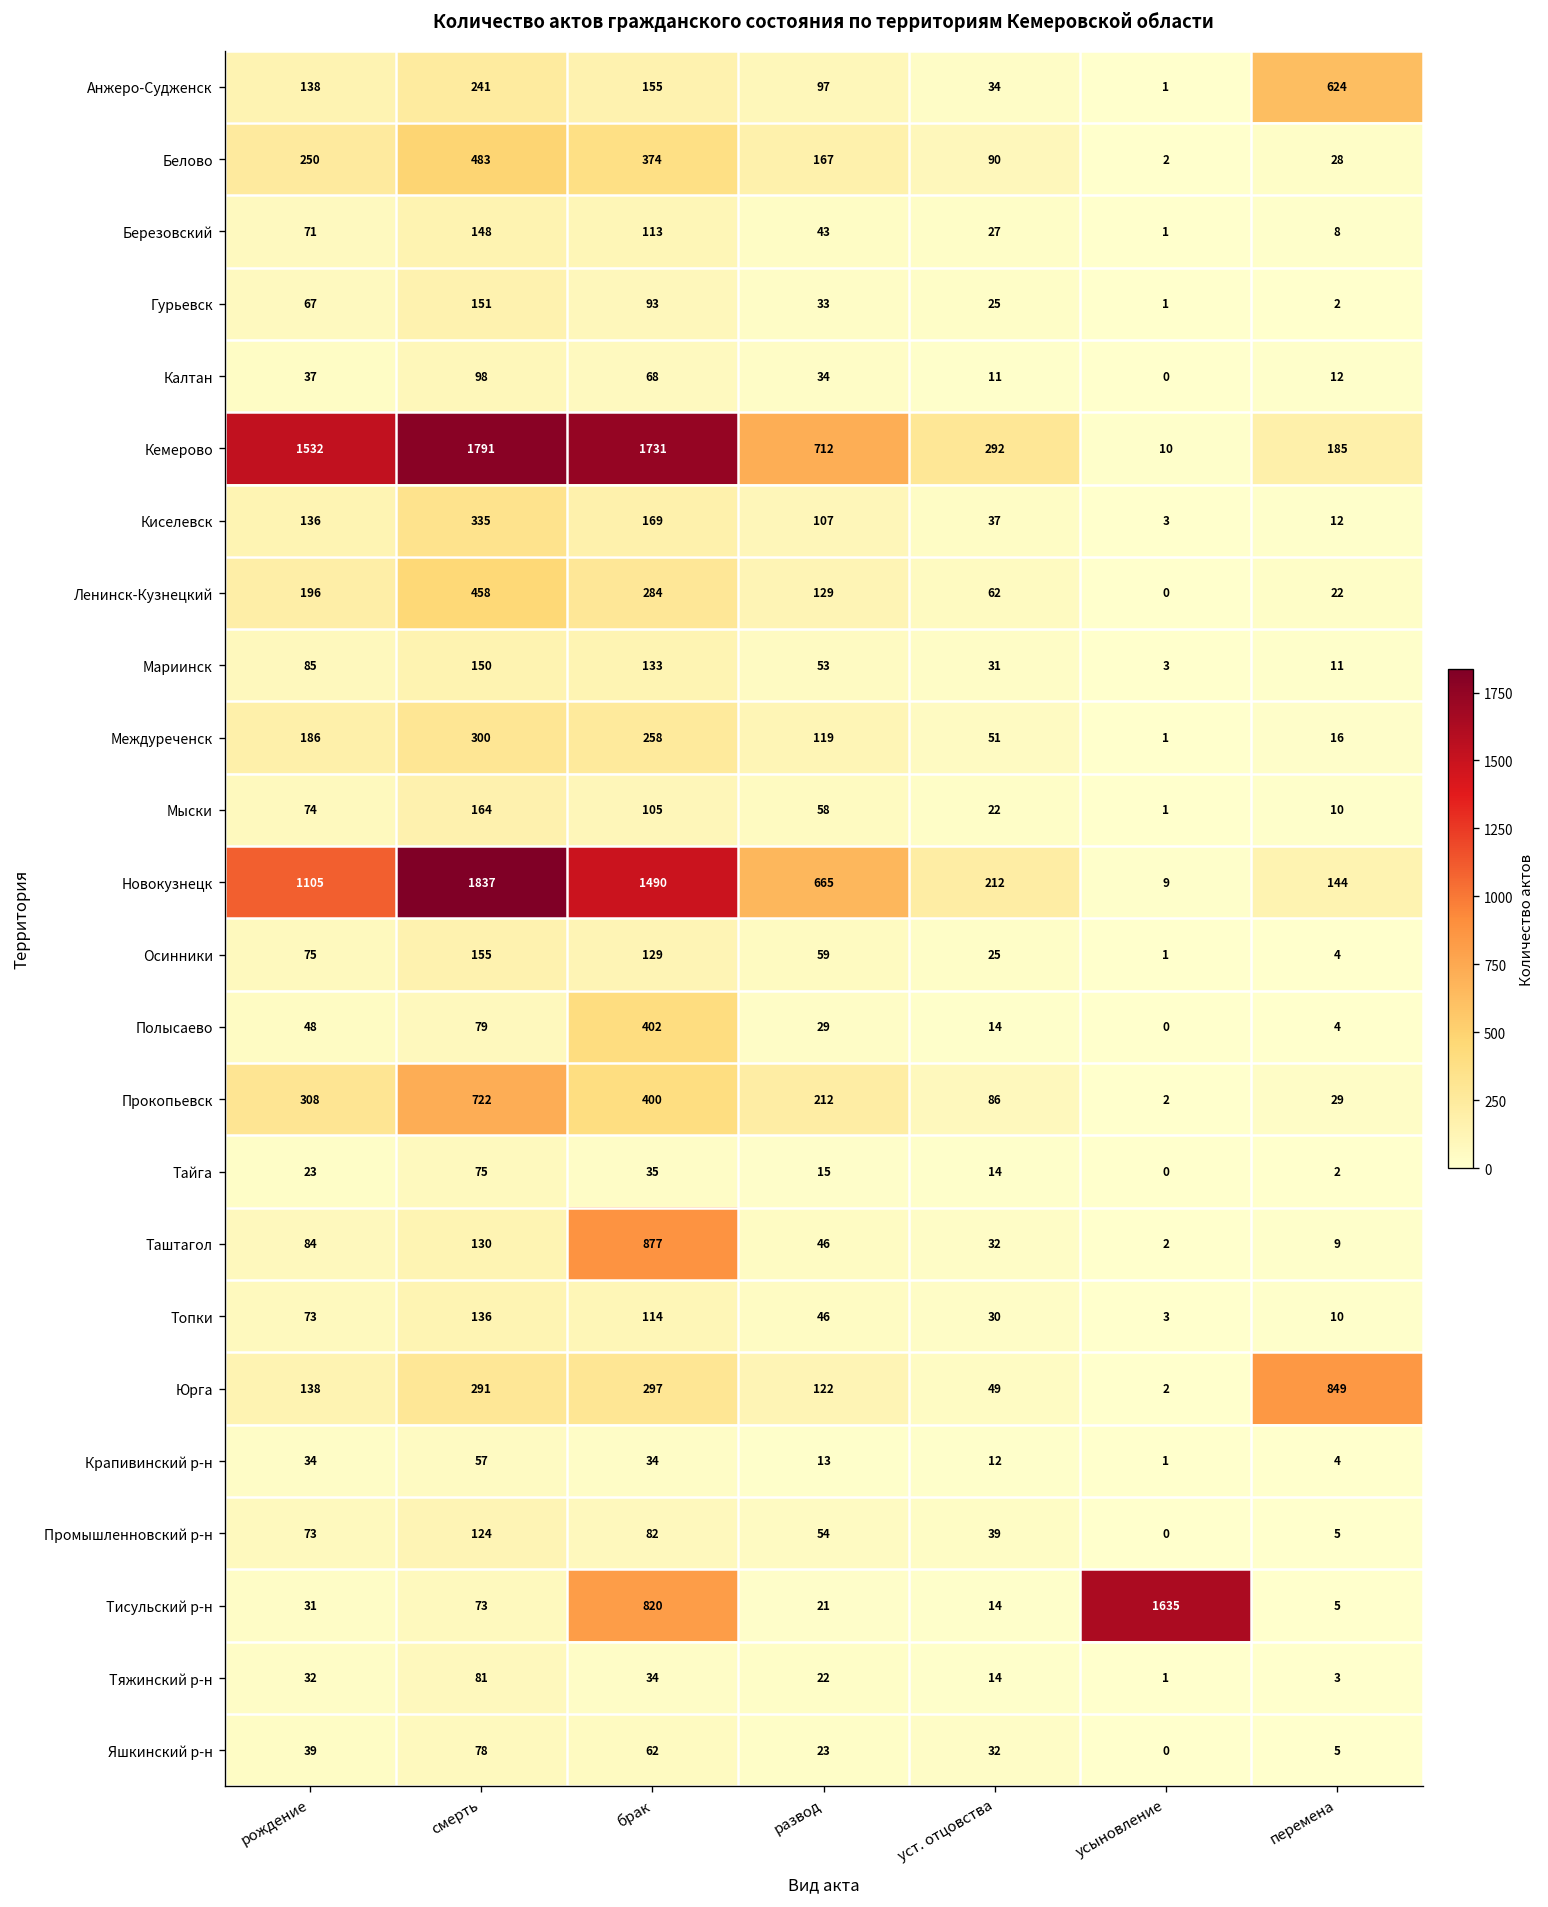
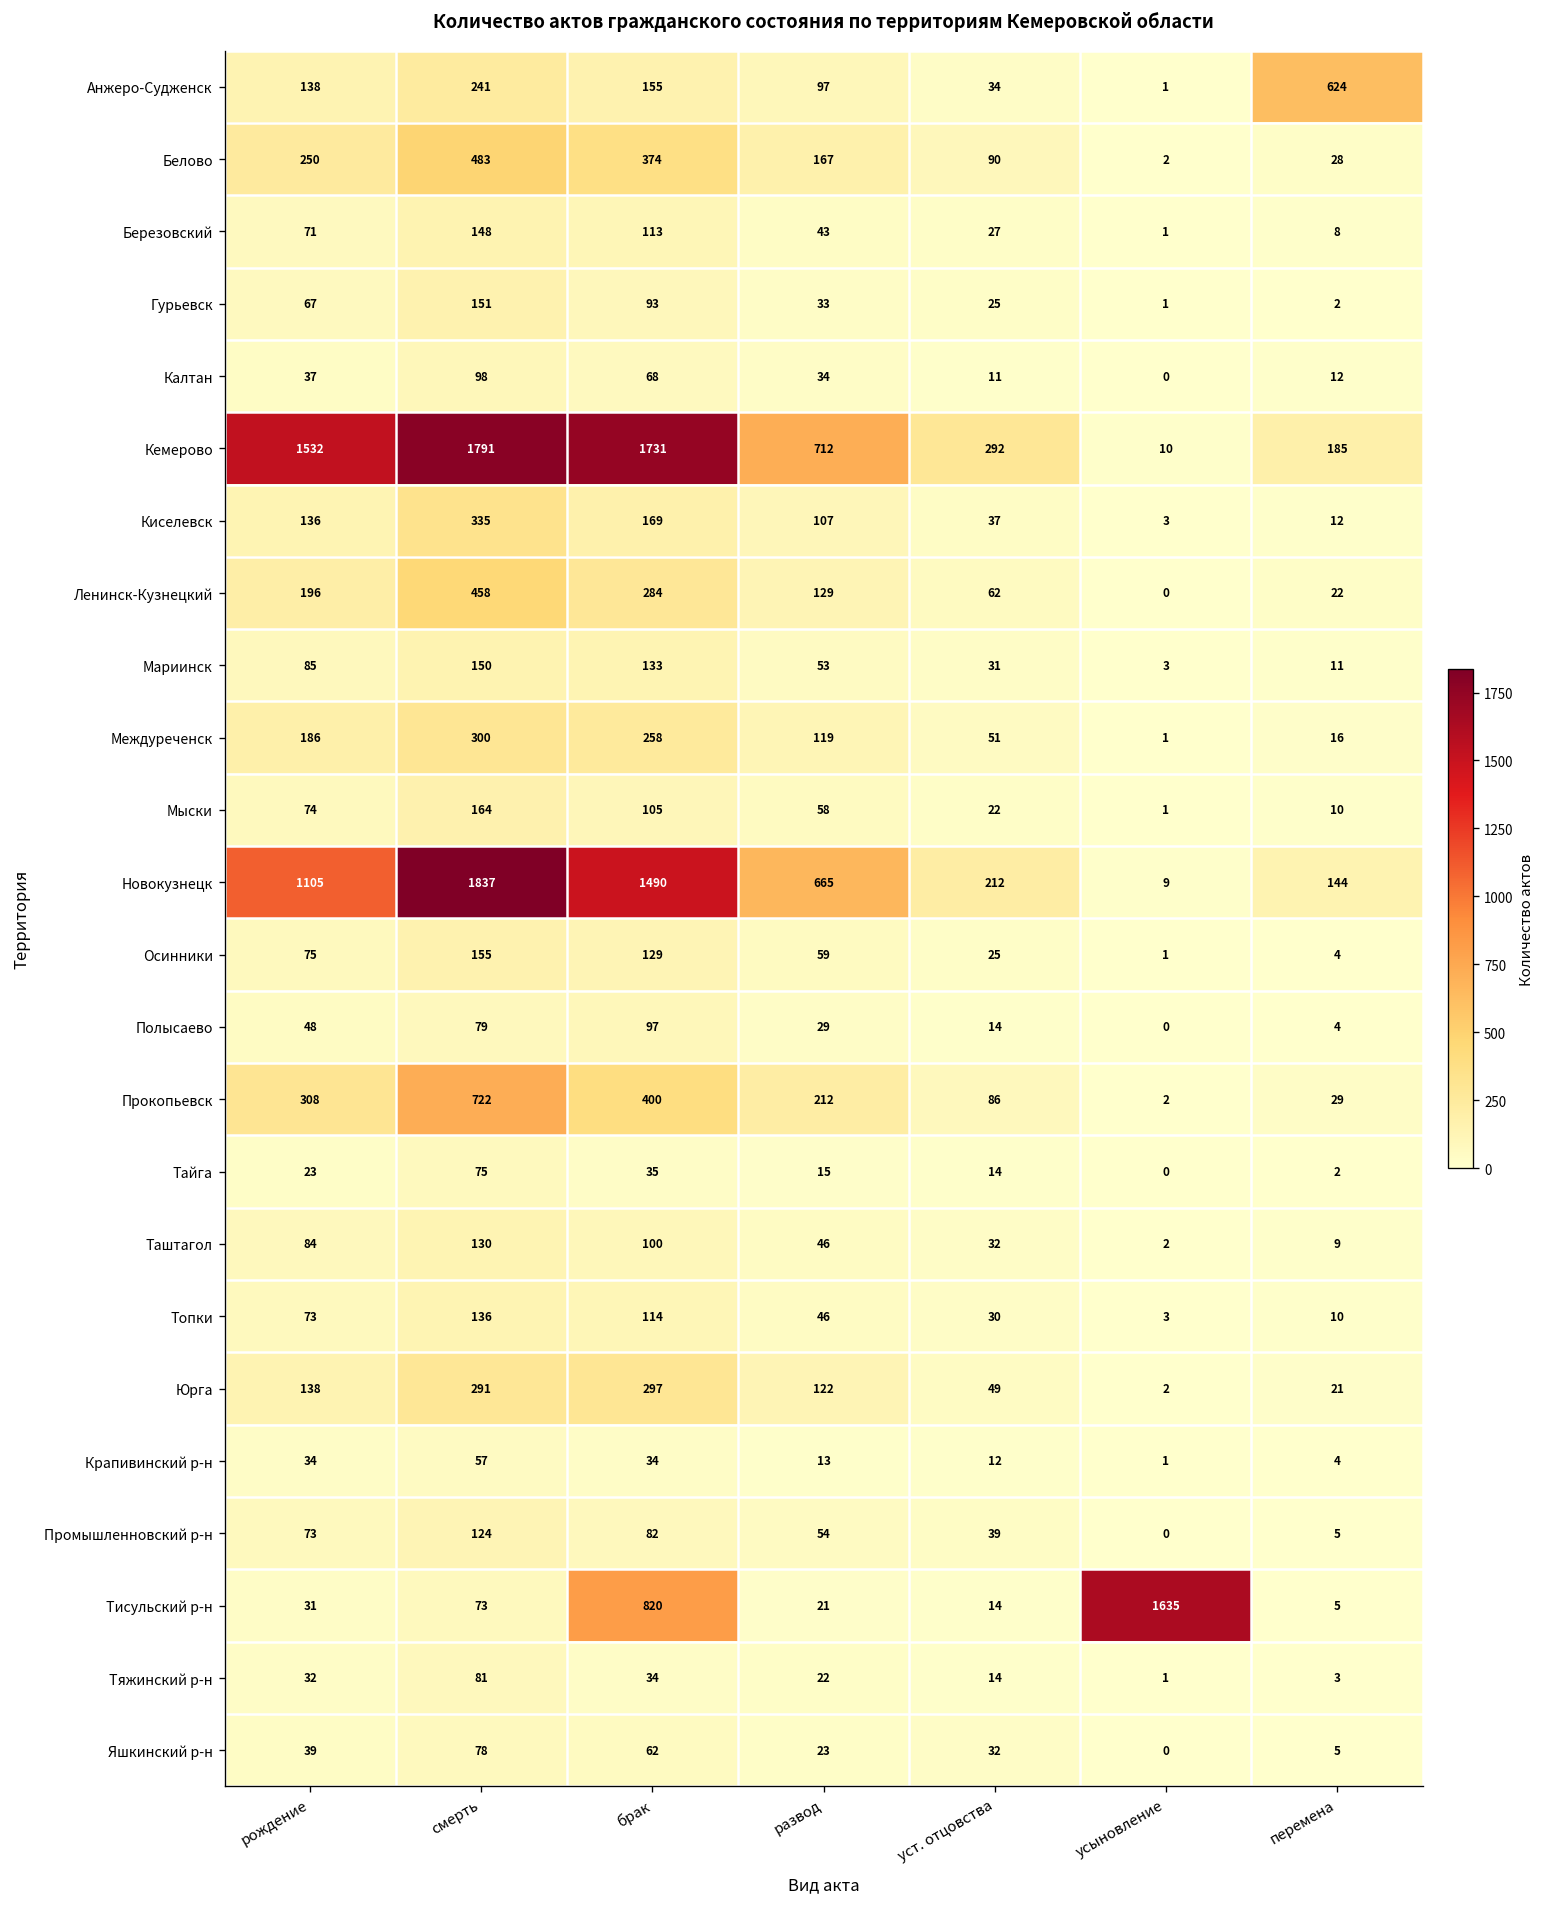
  {
    "Анжеро-Судженск": {
      "рождение": 138,
      "смерть": 241,
      "брак": 155,
      "развод": 97,
      "уст. отцовства": 34,
      "усыновление": 1,
      "перемена": 624
    },
    "Белово": {
      "рождение": 250,
      "смерть": 483,
      "брак": 374,
      "развод": 167,
      "уст. отцовства": 90,
      "усыновление": 2,
      "перемена": 28
    },
    "Березовский": {
      "рождение": 71,
      "смерть": 148,
      "брак": 113,
      "развод": 43,
      "уст. отцовства": 27,
      "усыновление": 1,
      "перемена": 8
    },
    "Гурьевск": {
      "рождение": 67,
      "смерть": 151,
      "брак": 93,
      "развод": 33,
      "уст. отцовства": 25,
      "усыновление": 1,
      "перемена": 2
    },
    "Калтан": {
      "рождение": 37,
      "смерть": 98,
      "брак": 68,
      "развод": 34,
      "уст. отцовства": 11,
      "усыновление": 0,
      "перемена": 12
    },
    "Кемерово": {
      "рождение": 1532,
      "смерть": 1791,
      "брак": 1731,
      "развод": 712,
      "уст. отцовства": 292,
      "усыновление": 10,
      "перемена": 185
    },
    "Киселевск": {
      "рождение": 136,
      "смерть": 335,
      "брак": 169,
      "развод": 107,
      "уст. отцовства": 37,
      "усыновление": 3,
      "перемена": 12
    },
    "Ленинск-Кузнецкий": {
      "рождение": 196,
      "смерть": 458,
      "брак": 284,
      "развод": 129,
      "уст. отцовства": 62,
      "усыновление": 0,
      "перемена": 22
    },
    "Мариинск": {
      "рождение": 85,
      "смерть": 150,
      "брак": 133,
      "развод": 53,
      "уст. отцовства": 31,
      "усыновление": 3,
      "перемена": 11
    },
    "Междуреченск": {
      "рождение": 186,
      "смерть": 300,
      "брак": 258,
      "развод": 119,
      "уст. отцовства": 51,
      "усыновление": 1,
      "перемена": 16
    },
    "Мыски": {
      "рождение": 74,
      "смерть": 164,
      "брак": 105,
      "развод": 58,
      "уст. отцовства": 22,
      "усыновление": 1,
      "перемена": 10
    },
    "Новокузнецк": {
      "рождение": 1105,
      "смерть": 1837,
      "брак": 1490,
      "развод": 665,
      "уст. отцовства": 212,
      "усыновление": 9,
      "перемена": 144
    },
    "Осинники": {
      "рождение": 75,
      "смерть": 155,
      "брак": 129,
      "развод": 59,
      "уст. отцовства": 25,
      "усыновление": 1,
      "перемена": 4
    },
    "Полысаево": {
      "рождение": 48,
      "смерть": 79,
-     "брак": 402,
+     "брак": 97,
      "развод": 29,
      "уст. отцовства": 14,
      "усыновление": 0,
      "перемена": 4
    },
    "Прокопьевск": {
      "рождение": 308,
      "смерть": 722,
      "брак": 400,
      "развод": 212,
      "уст. отцовства": 86,
      "усыновление": 2,
      "перемена": 29
    },
    "Тайга": {
      "рождение": 23,
      "смерть": 75,
      "брак": 35,
      "развод": 15,
      "уст. отцовства": 14,
      "усыновление": 0,
      "перемена": 2
    },
    "Таштагол": {
      "рождение": 84,
      "смерть": 130,
-     "брак": 877,
+     "брак": 100,
      "развод": 46,
      "уст. отцовства": 32,
      "усыновление": 2,
      "перемена": 9
    },
    "Топки": {
      "рождение": 73,
      "смерть": 136,
      "брак": 114,
      "развод": 46,
      "уст. отцовства": 30,
      "усыновление": 3,
      "перемена": 10
    },
    "Юрга": {
      "рождение": 138,
      "смерть": 291,
      "брак": 297,
      "развод": 122,
      "уст. отцовства": 49,
      "усыновление": 2,
-     "перемена": 849
+     "перемена": 21
    },
    "Крапивинский р-н": {
      "рождение": 34,
      "смерть": 57,
      "брак": 34,
      "развод": 13,
      "уст. отцовства": 12,
      "усыновление": 1,
      "перемена": 4
    },
    "Промышленновский р-н": {
      "рождение": 73,
      "смерть": 124,
      "брак": 82,
      "развод": 54,
      "уст. отцовства": 39,
      "усыновление": 0,
      "перемена": 5
    },
    "Тисульский р-н": {
      "рождение": 31,
      "смерть": 73,
      "брак": 820,
      "развод": 21,
      "уст. отцовства": 14,
      "усыновление": 1635,
      "перемена": 5
    },
    "Тяжинский р-н": {
      "рождение": 32,
      "смерть": 81,
      "брак": 34,
      "развод": 22,
      "уст. отцовства": 14,
      "усыновление": 1,
      "перемена": 3
    },
    "Яшкинский р-н": {
      "рождение": 39,
      "смерть": 78,
      "брак": 62,
      "развод": 23,
      "уст. отцовства": 32,
      "усыновление": 0,
      "перемена": 5
    }
  }
